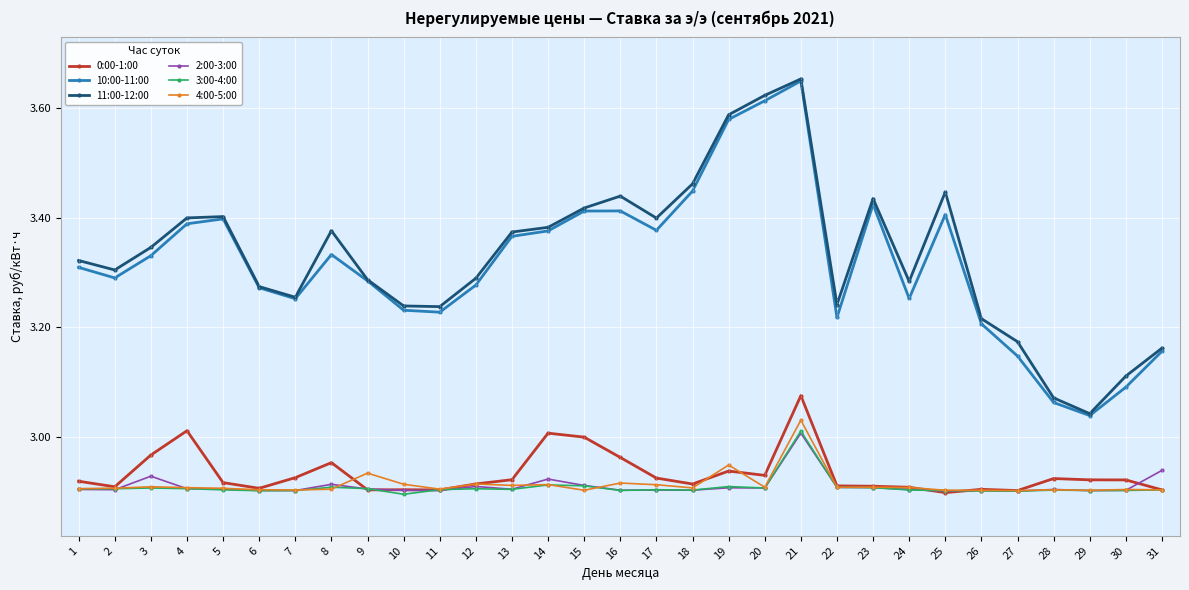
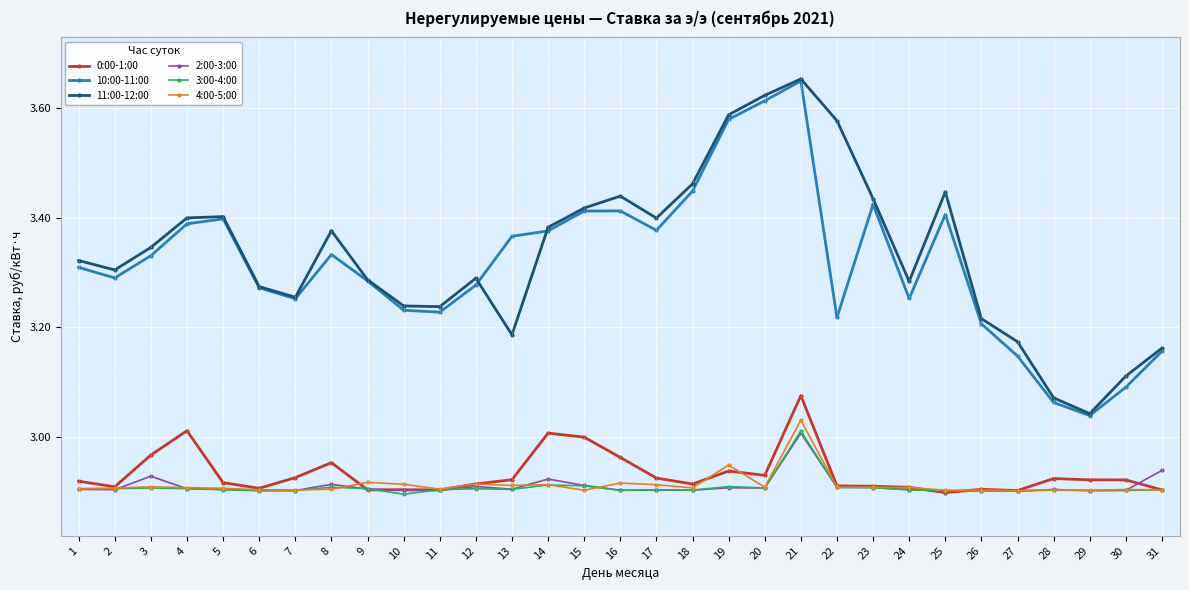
  {
    "0:00-1:00": {
      "1": 2.92,
      "3": 2.97,
      "4": 3.01,
      "5": 2.92,
      "7": 2.93,
      "8": 2.95,
      "13": 2.92,
      "14": 3.01,
      "15": 3.00,
      "16": 2.96,
      "17": 2.93,
      "18": 2.91,
      "19": 2.94,
      "20": 2.93,
      "21": 3.08,
      "28": 2.92,
      "29": 2.92,
      "30": 2.92
    },
    "10:00-11:00": {
      "1": 3.31,
      "2": 3.29,
      "3": 3.33,
      "4": 3.39,
      "8": 3.33,
      "10": 3.23,
      "11": 3.23,
      "12": 3.28,
      "13": 3.37,
      "14": 3.38,
      "15": 3.41,
      "16": 3.41,
      "17": 3.38,
      "18": 3.45,
      "19": 3.58,
      "20": 3.61,
      "22": 3.22,
      "23": 3.42,
      "24": 3.25,
      "25": 3.41,
      "26": 3.21,
      "27": 3.15,
      "28": 3.06,
      "30": 3.09,
      "31": 3.16
    },
    "11:00-12:00": {
      "1": 3.32,
      "2": 3.30,
      "3": 3.35,
      "4": 3.40,
      "8": 3.38,
      "10": 3.24,
      "11": 3.24,
      "12": 3.29,
-     "13": 3.37,
+     "13": 3.19,
      "14": 3.38,
      "15": 3.42,
      "16": 3.44,
      "17": 3.40,
      "18": 3.46,
      "19": 3.59,
      "20": 3.62,
-     "22": 3.24,
+     "22": 3.58,
      "23": 3.43,
      "24": 3.28,
      "25": 3.45,
      "26": 3.22,
      "27": 3.17,
      "28": 3.07,
      "30": 3.11,
      "31": 3.16
    },
    "2:00-3:00": {
      "3": 2.93,
      "8": 2.91,
      "14": 2.92,
      "31": 2.94
    },
    "3:00-4:00": {
      "10": 2.90
    },
    "4:00-5:00": {
-     "9": 2.93,
+     "9": 2.92,
      "10": 2.91,
      "13": 2.91,
      "15": 2.90,
      "16": 2.92,
      "17": 2.91,
      "19": 2.95,
      "21": 3.03
    }
  }
